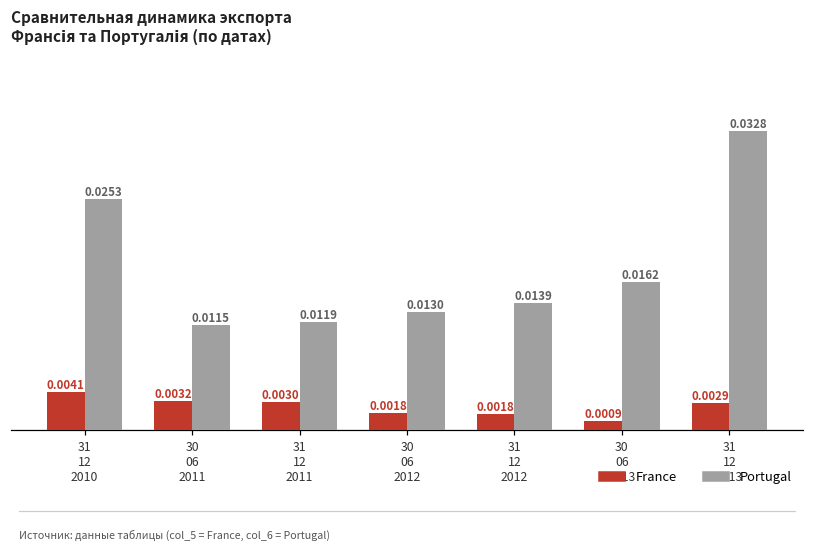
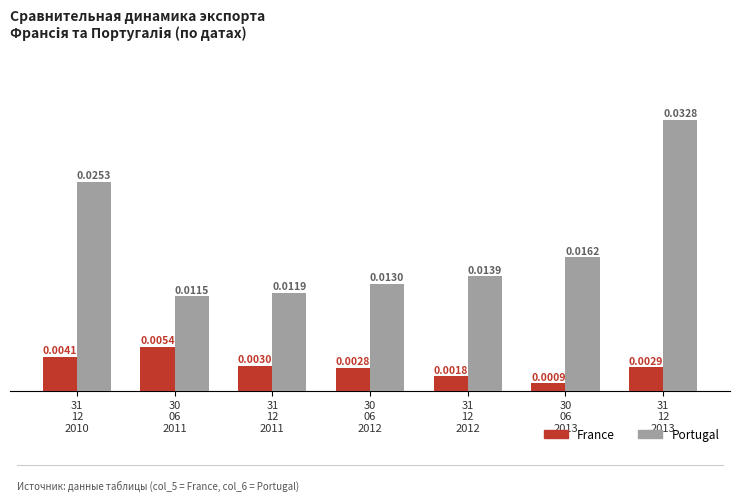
  {
    "France": {
      "31 12 2010": 0.0041,
-     "30 06 2011": 0.0032,
+     "30 06 2011": 0.0054,
      "31 12 2011": 0.0030,
-     "30 06 2012": 0.0018,
+     "30 06 2012": 0.0028,
      "31 12 2012": 0.0018,
      "30 06 2013": 0.0009,
      "31 12 2013": 0.0029
    },
    "Portugal": {
      "31 12 2010": 0.0253,
      "30 06 2011": 0.0115,
      "31 12 2011": 0.0119,
      "30 06 2012": 0.0130,
      "31 12 2012": 0.0139,
      "30 06 2013": 0.0162,
      "31 12 2013": 0.0328
    }
  }
